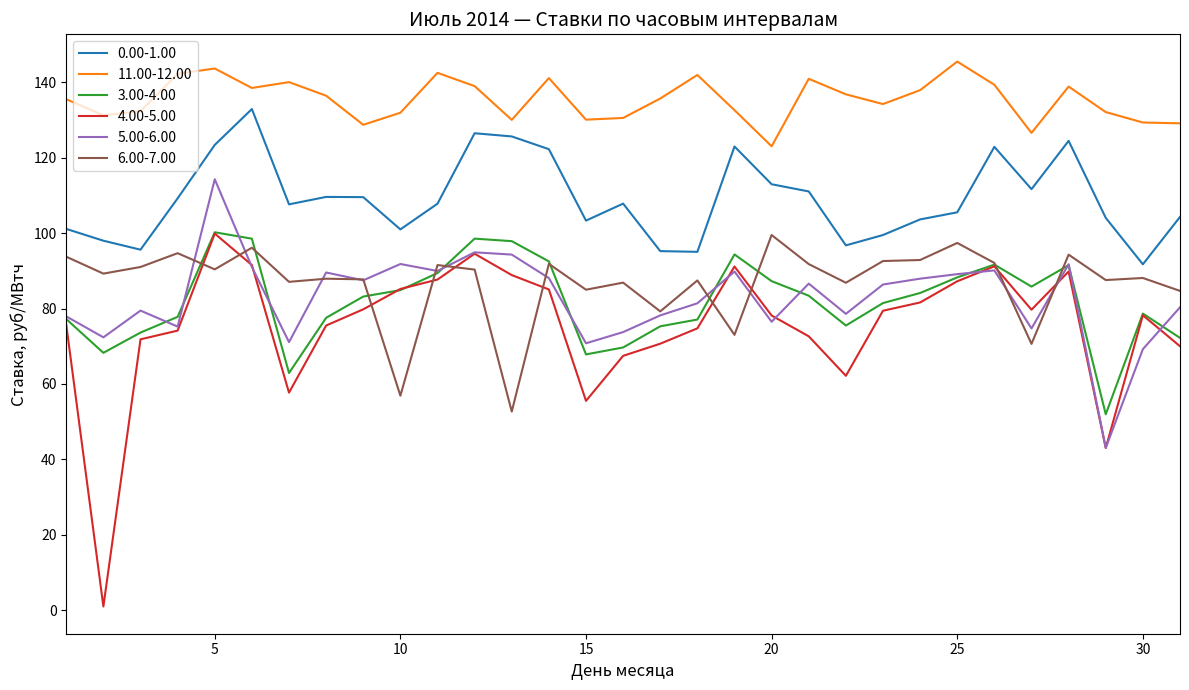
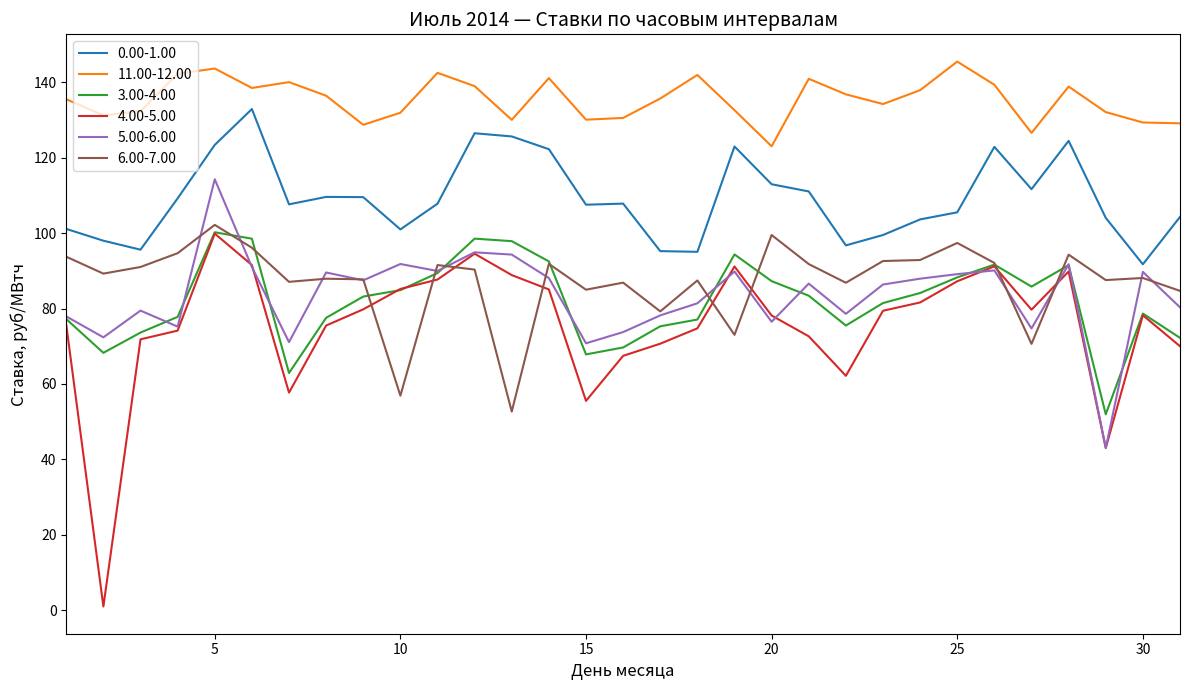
  {
    "0.00-1.00": {
      "5": 123,
      "10": 101,
-     "15": 103,
+     "15": 108,
      "20": 113,
      "25": 106,
      "30": 92
    },
    "11.00-12.00": {
      "5": 144,
      "10": 132,
      "15": 130,
      "20": 123,
      "25": 146,
      "30": 129
    },
    "3.00-4.00": {
      "15": 68,
      "20": 87,
      "25": 88
    },
    "4.00-5.00": {
      "15": 56,
      "20": 78,
      "25": 87
    },
    "5.00-6.00": {
      "5": 114,
      "10": 92,
      "15": 71,
      "20": 76,
      "25": 89,
-     "30": 69
+     "30": 90
    },
    "6.00-7.00": {
-     "5": 90,
+     "5": 102,
      "10": 57,
      "15": 85,
      "20": 100,
      "25": 97,
      "30": 88
    }
  }
